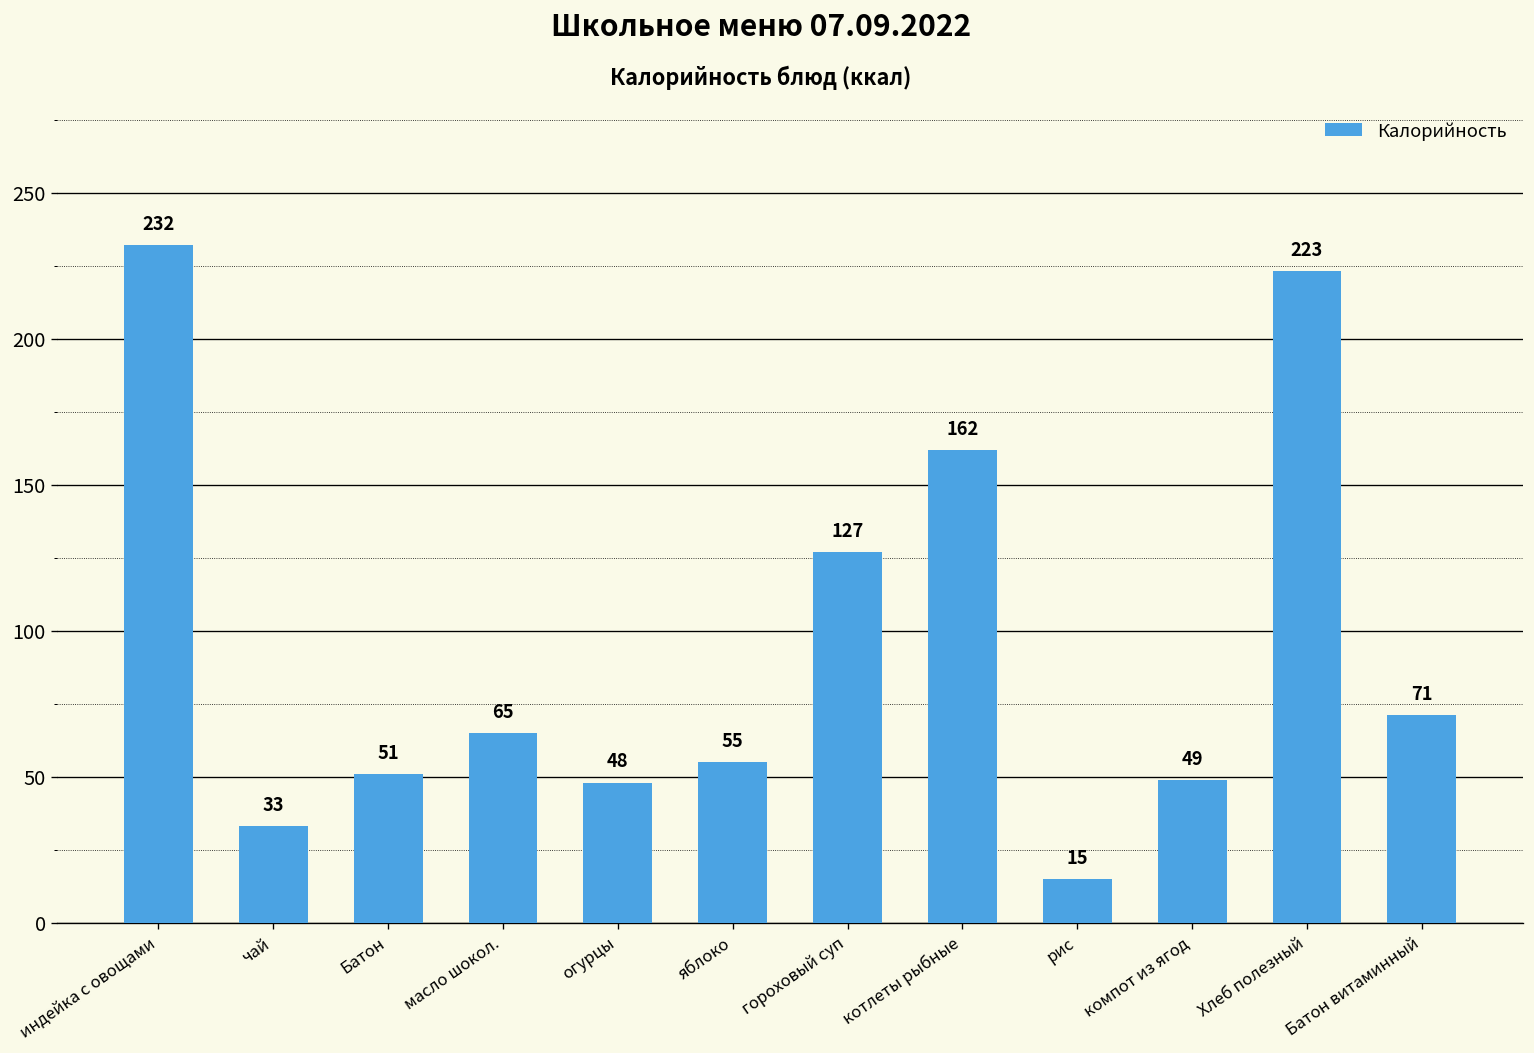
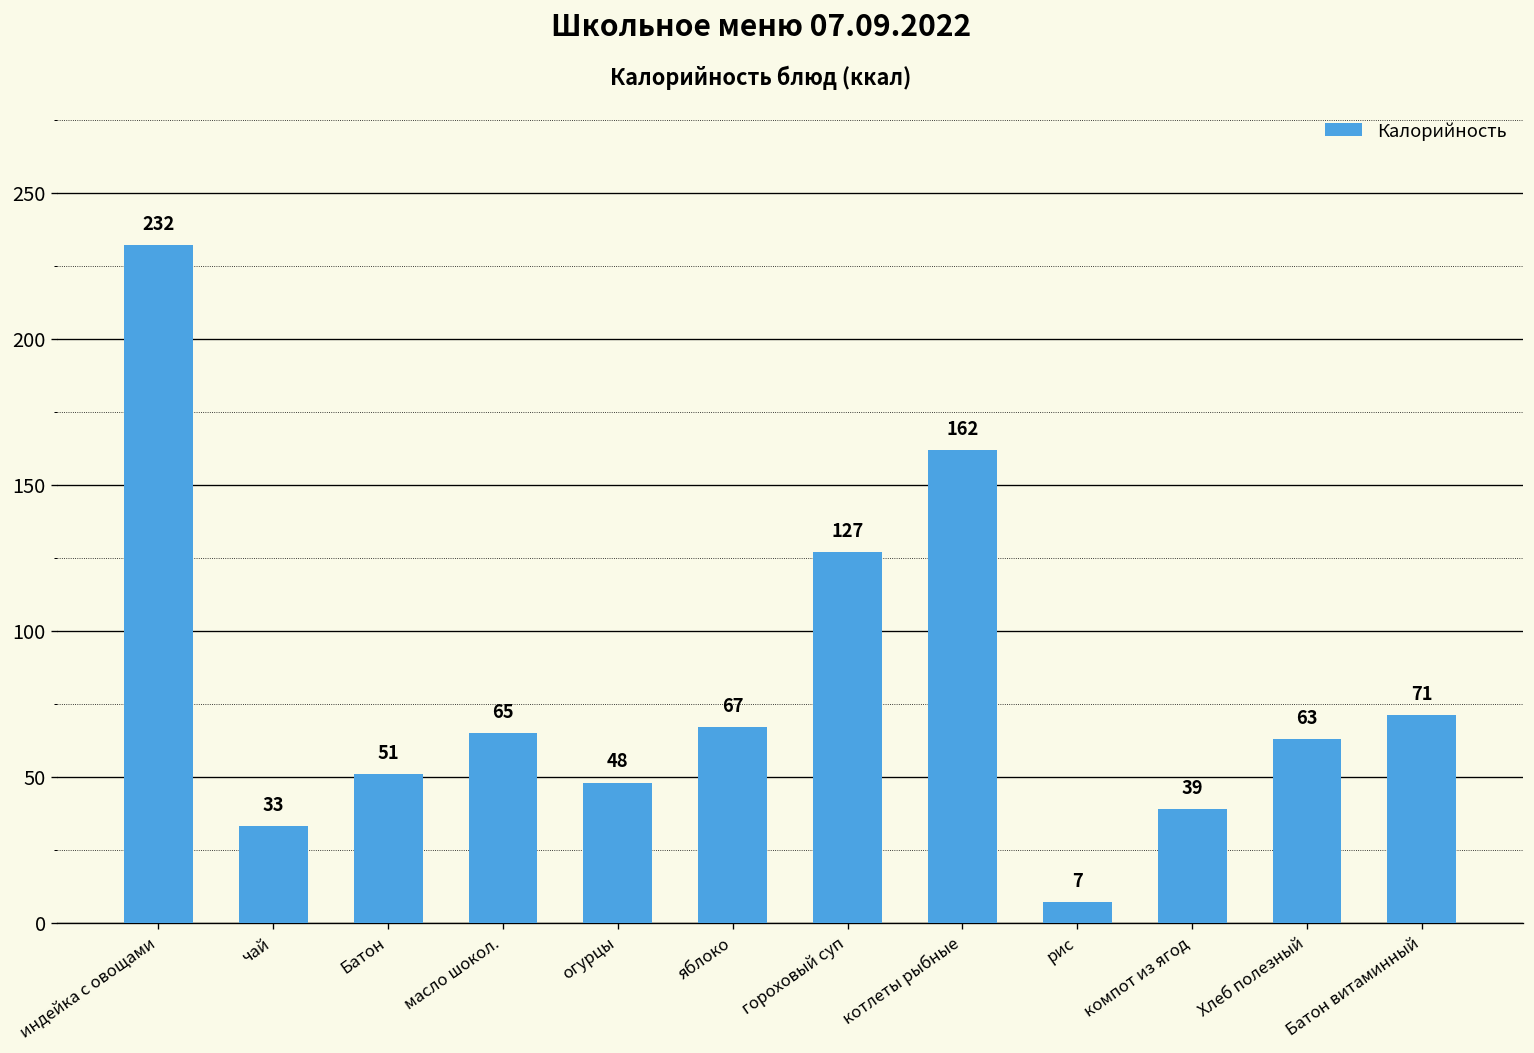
  {
    "индейка с овощами": 232,
    "чай": 33,
    "Батон": 51,
    "масло шокол.": 65,
    "огурцы": 48,
-   "яблоко": 55,
+   "яблоко": 67,
    "гороховый суп": 127,
    "котлеты рыбные": 162,
-   "рис": 15,
-   "компот из ягод": 49,
-   "Хлеб полезный": 223,
+   "рис": 7,
+   "компот из ягод": 39,
+   "Хлеб полезный": 63,
    "Батон витаминный": 71
  }
